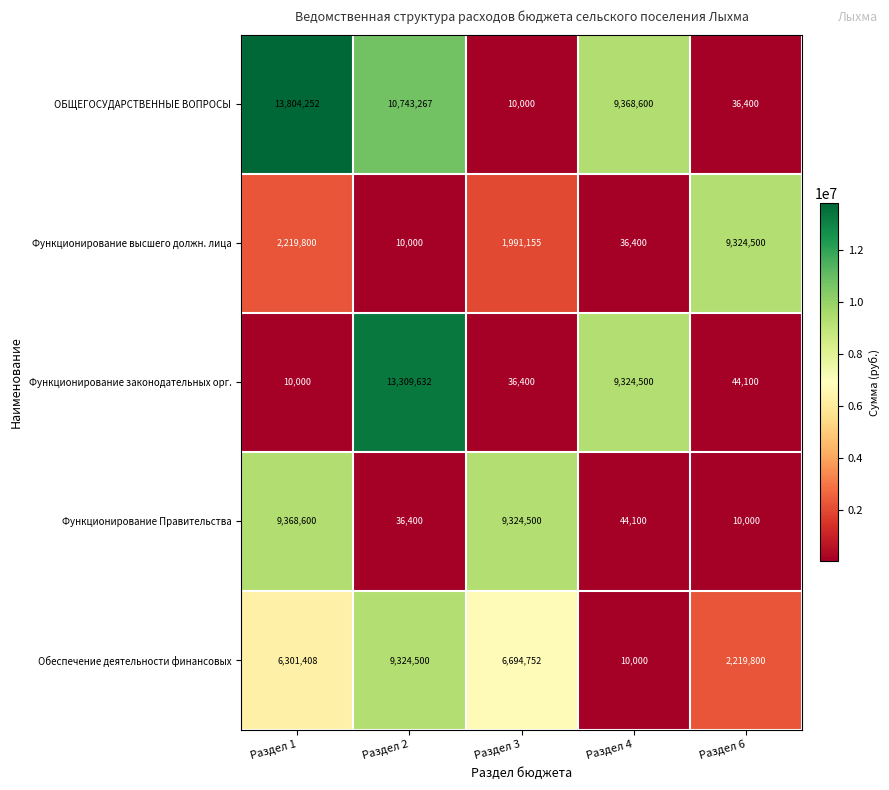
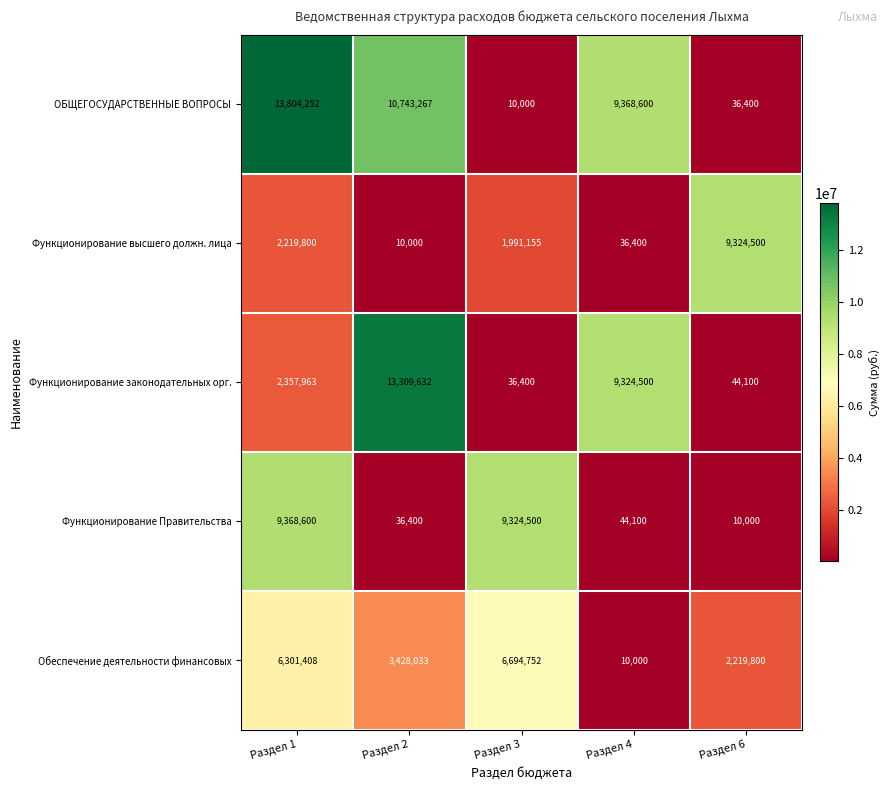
  {
    "ОБЩЕГОСУДАРСТВЕННЫЕ ВОПРОСЫ": {
      "Раздел 1": "13,804,252",
      "Раздел 2": "10,743,267",
      "Раздел 3": "10,000",
      "Раздел 4": "9,368,600",
      "Раздел 6": "36,400"
    },
    "Функционирование высшего должн. лица": {
      "Раздел 1": "2,219,800",
      "Раздел 2": "10,000",
      "Раздел 3": "1,991,155",
      "Раздел 4": "36,400",
      "Раздел 6": "9,324,500"
    },
    "Функционирование законодательных орг.": {
-     "Раздел 1": "10,000",
+     "Раздел 1": "2,357,963",
      "Раздел 2": "13,309,632",
      "Раздел 3": "36,400",
      "Раздел 4": "9,324,500",
      "Раздел 6": "44,100"
    },
    "Функционирование Правительства": {
      "Раздел 1": "9,368,600",
      "Раздел 2": "36,400",
      "Раздел 3": "9,324,500",
      "Раздел 4": "44,100",
      "Раздел 6": "10,000"
    },
    "Обеспечение деятельности финансовых": {
      "Раздел 1": "6,301,408",
-     "Раздел 2": "9,324,500",
+     "Раздел 2": "3,428,033",
      "Раздел 3": "6,694,752",
      "Раздел 4": "10,000",
      "Раздел 6": "2,219,800"
    }
  }
